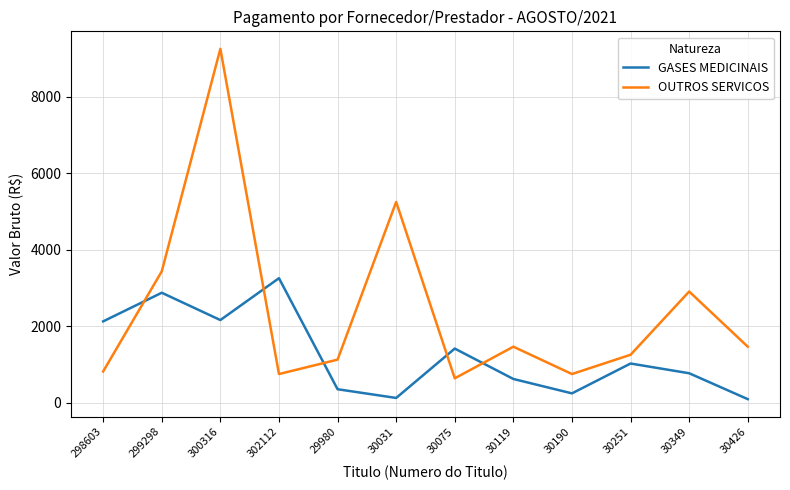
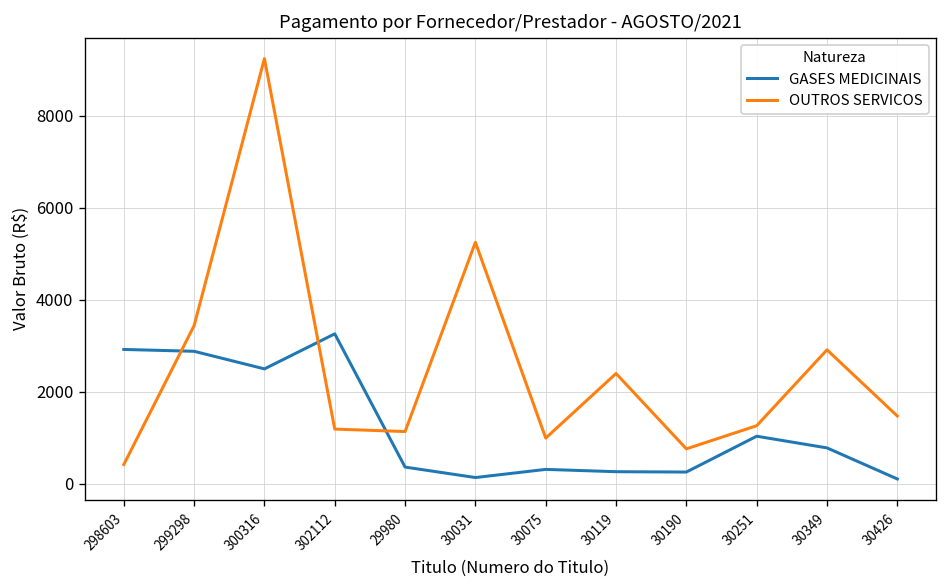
  {
    "GASES MEDICINAIS": {
-     "298603": 2100,
+     "298603": 2900,
      "299298": 2900,
-     "300316": 2200,
+     "300316": 2500,
      "302112": 3300,
      "29980": 400,
      "30031": 100,
-     "30075": 1400,
-     "30119": 600,
+     "30075": 300,
+     "30119": 300,
      "30190": 300,
      "30251": 1000,
      "30349": 800,
      "30426": 100
    },
    "OUTROS SERVICOS": {
-     "298603": 800,
+     "298603": 400,
      "299298": 3400,
      "300316": 9200,
-     "302112": 800,
+     "302112": 1200,
      "29980": 1100,
      "30031": 5200,
-     "30075": 600,
-     "30119": 1500,
+     "30075": 1000,
+     "30119": 2400,
      "30190": 800,
      "30251": 1300,
      "30349": 2900,
      "30426": 1500
    }
  }
